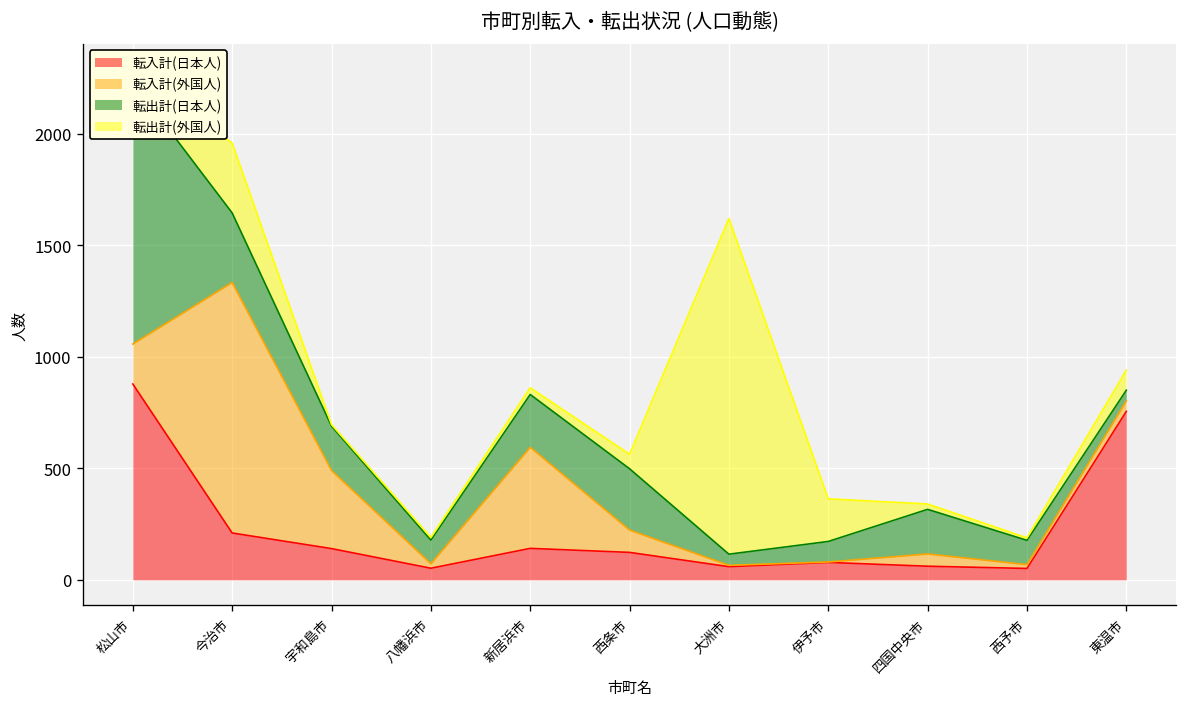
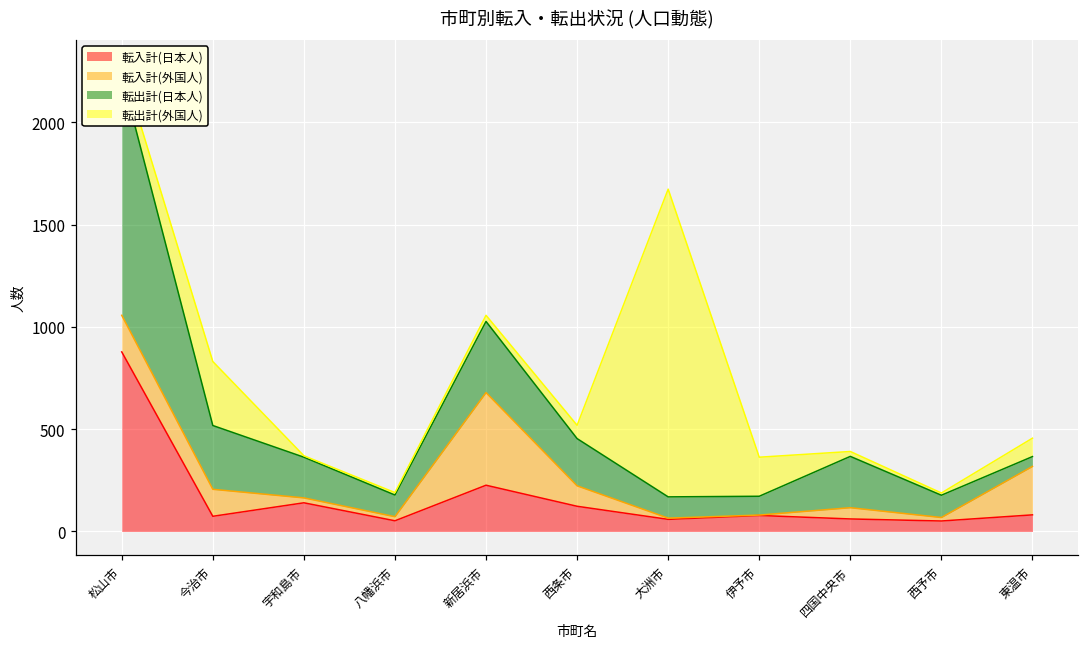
  {
    "転入計(日本人)": {
      "松山市": 880,
-     "今治市": 210,
+     "今治市": 70,
      "宇和島市": 140,
      "八幡浜市": 50,
-     "新居浜市": 140,
+     "新居浜市": 230,
      "西条市": 120,
      "四国中央市": 60,
      "西予市": 50,
-     "東温市": 760
+     "東温市": 80
    },
    "転入計(外国人)": {
      "松山市": 180,
-     "今治市": 1120,
-     "宇和島市": 350,
+     "今治市": 130,
+     "宇和島市": 20,
      "八幡浜市": 20,
      "新居浜市": 450,
      "西条市": 100,
      "四国中央市": 60,
      "西予市": 20,
-     "東温市": 50
+     "東温市": 240
    },
    "転出計(日本人)": {
      "今治市": 310,
-     "新居浜市": 240,
-     "西条市": 280,
-     "大洲市": 50,
+     "新居浜市": 350,
+     "西条市": 230,
+     "大洲市": 100,
      "伊予市": 90,
-     "四国中央市": 200,
+     "四国中央市": 250,
      "東温市": 50
    },
    "転出計(外国人)": {
      "今治市": 310,
      "新居浜市": 30,
      "西条市": 70,
      "大洲市": 1510,
      "伊予市": 190,
      "四国中央市": 20,
      "東温市": 90
    }
  }
